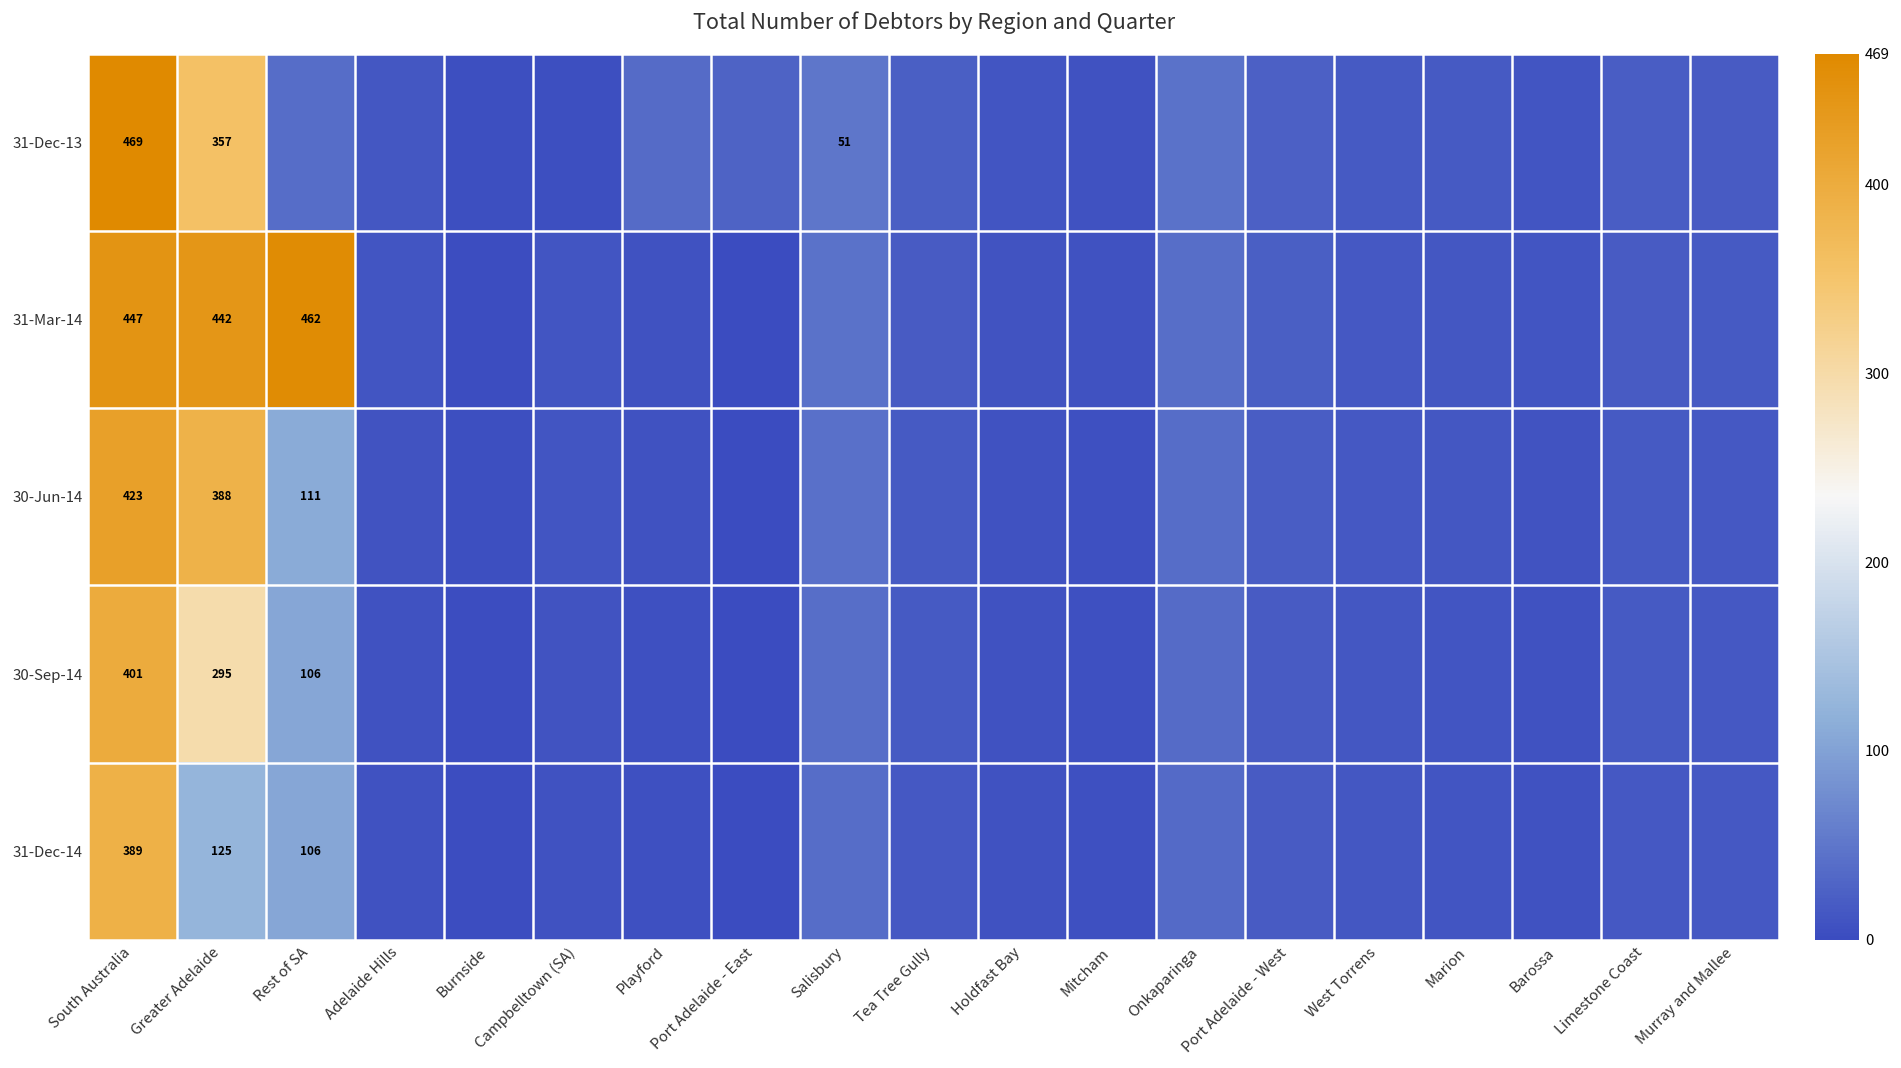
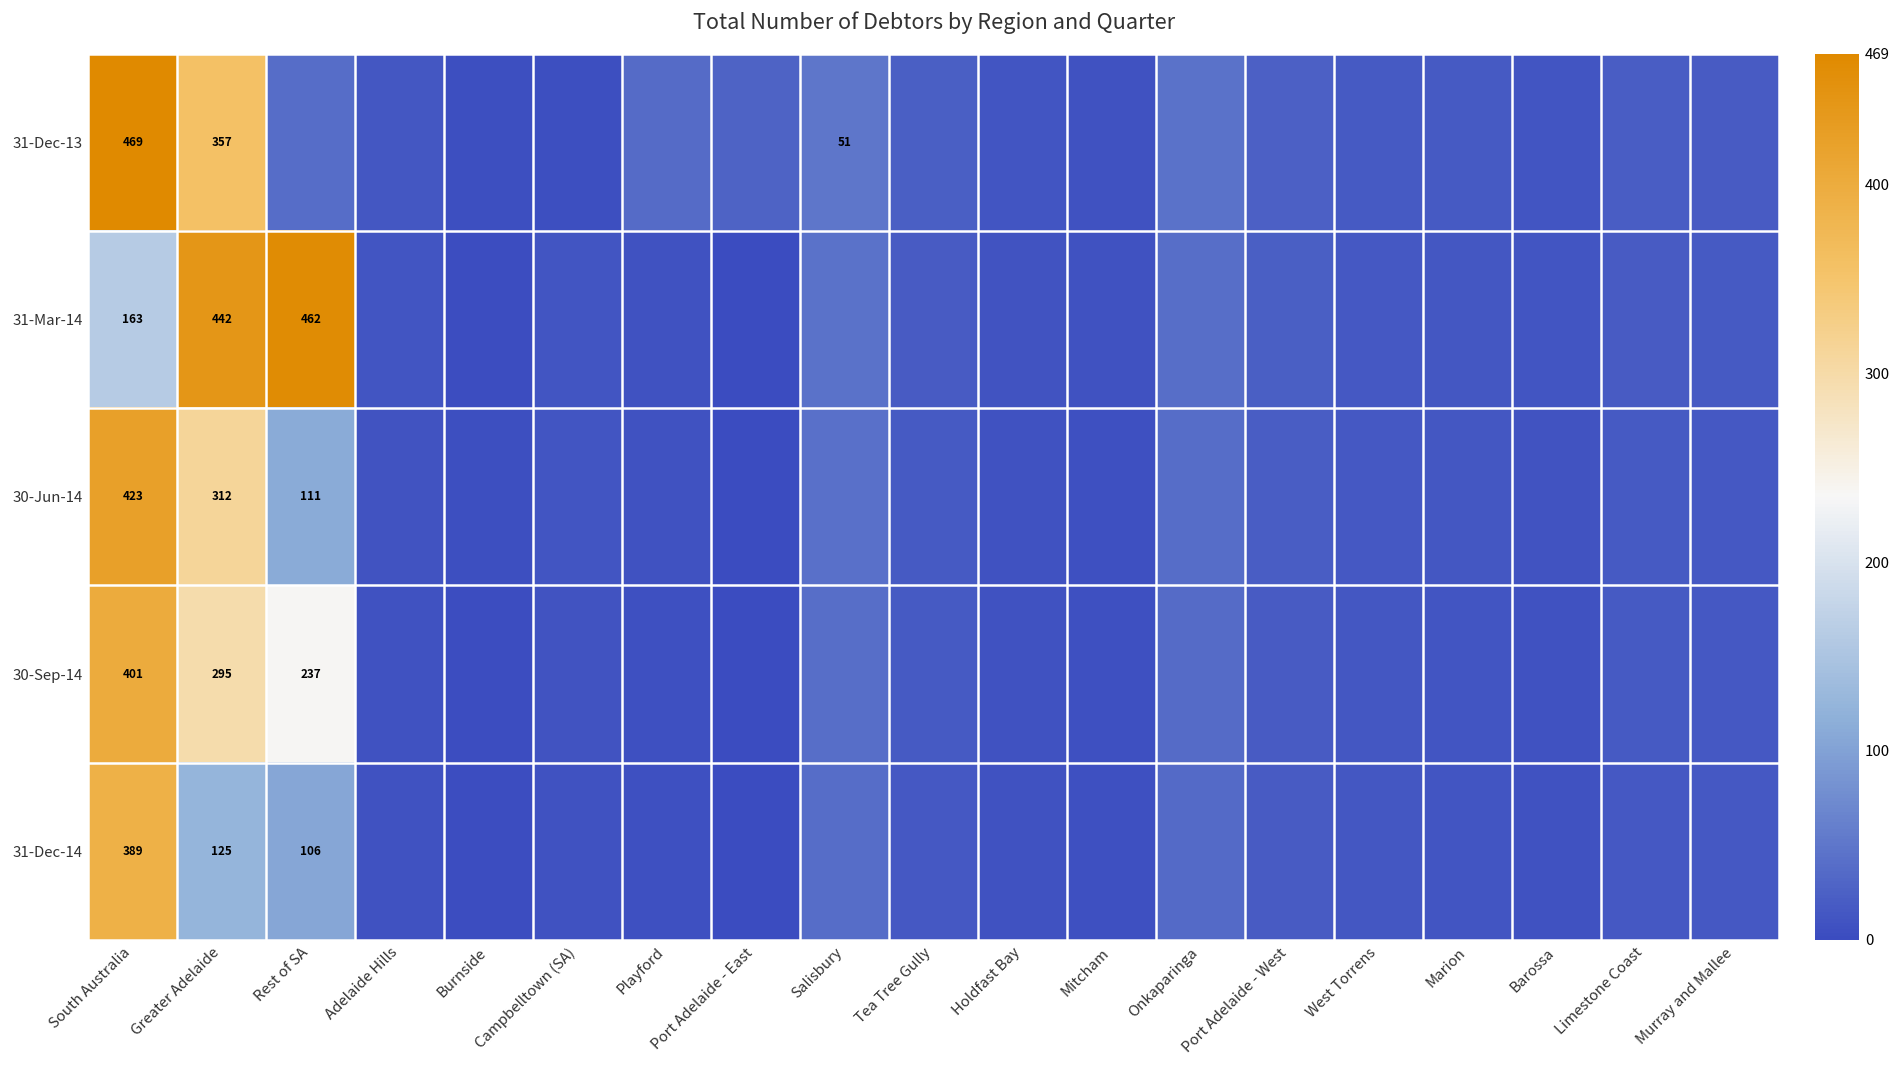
  {
    "31-Dec-13": {
      "South Australia": 469,
      "Greater Adelaide": 357,
      "Salisbury": 51
    },
    "31-Mar-14": {
-     "South Australia": 447,
+     "South Australia": 163,
      "Greater Adelaide": 442,
      "Rest of SA": 462
    },
    "30-Jun-14": {
      "South Australia": 423,
-     "Greater Adelaide": 388,
+     "Greater Adelaide": 312,
      "Rest of SA": 111
    },
    "30-Sep-14": {
      "South Australia": 401,
      "Greater Adelaide": 295,
-     "Rest of SA": 106
+     "Rest of SA": 237
    },
    "31-Dec-14": {
      "South Australia": 389,
      "Greater Adelaide": 125,
      "Rest of SA": 106
    }
  }
